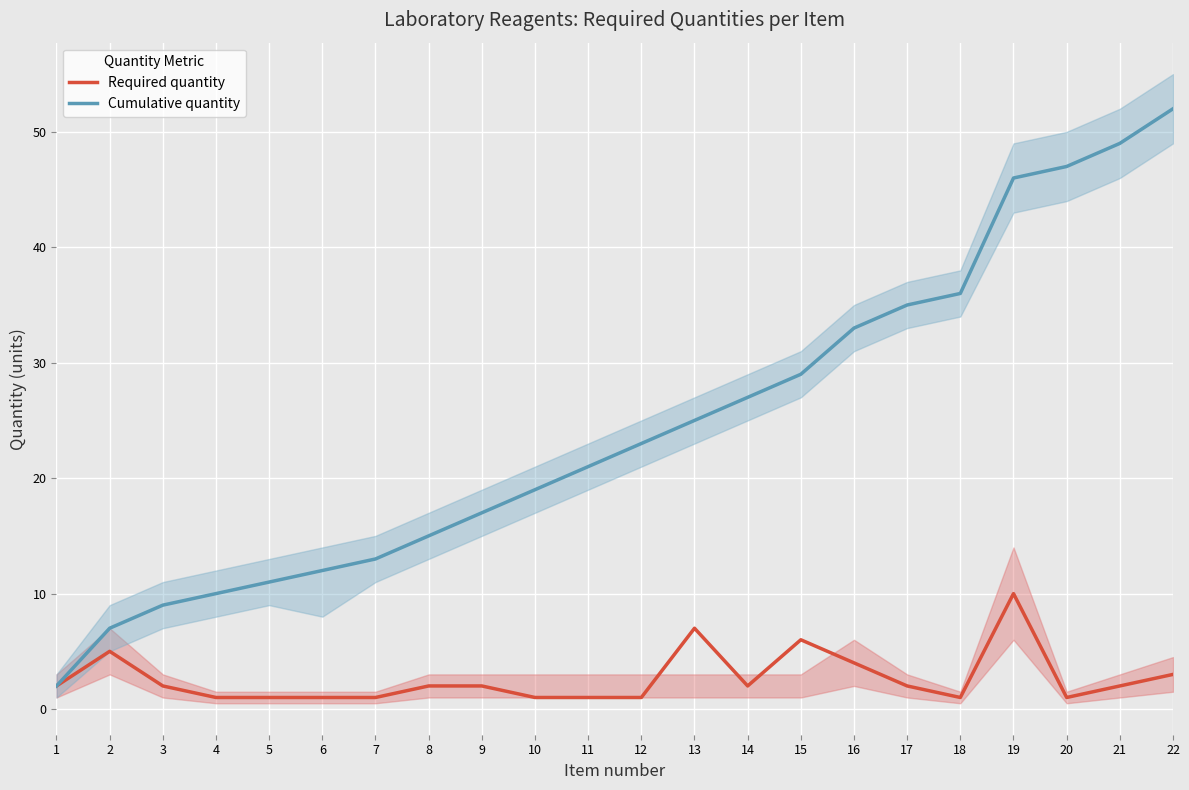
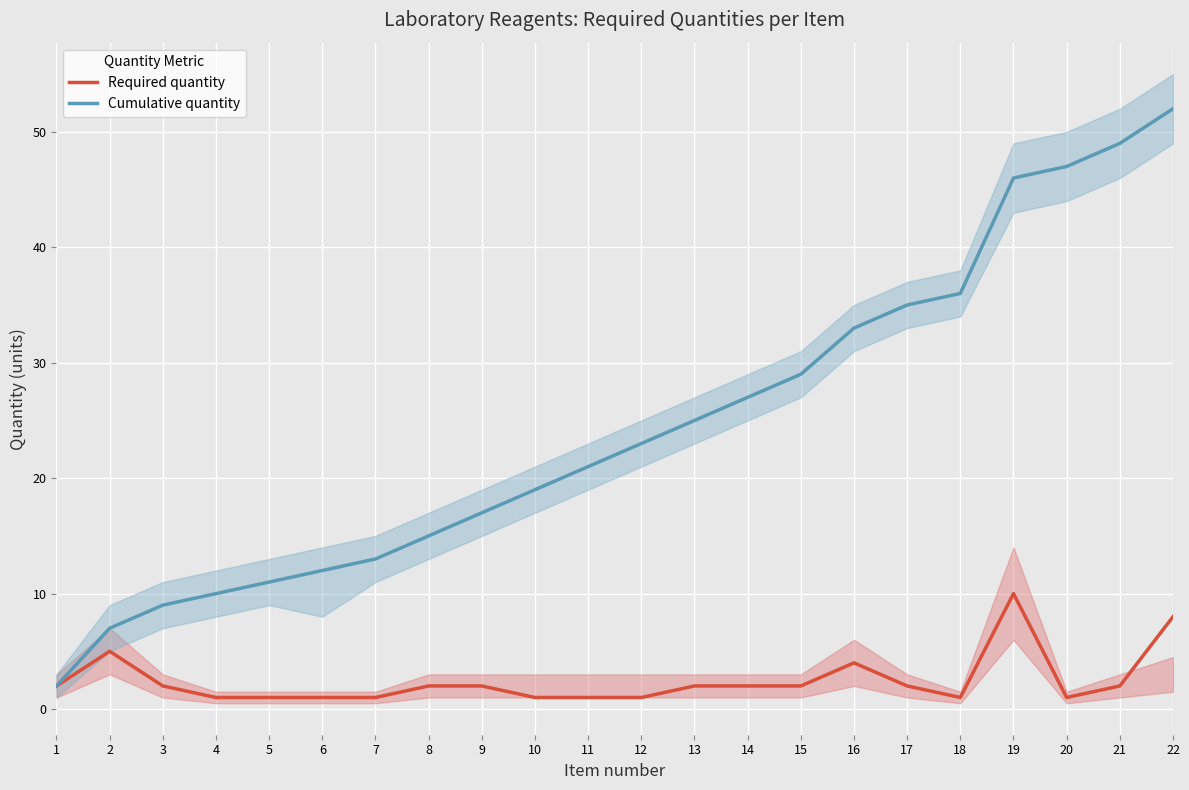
  {
    "Required quantity": {
      "2": 5,
      "3": 2,
      "4": 1,
      "5": 1,
      "6": 1,
      "7": 1,
      "8": 2,
      "9": 2,
      "10": 1,
      "11": 1,
      "12": 1,
-     "13": 7,
+     "13": 2,
      "14": 2,
-     "15": 6,
+     "15": 2,
      "16": 4,
      "17": 2,
      "18": 1,
      "19": 10,
      "20": 1,
      "21": 2,
-     "22": 3
+     "22": 8
    }
  }
